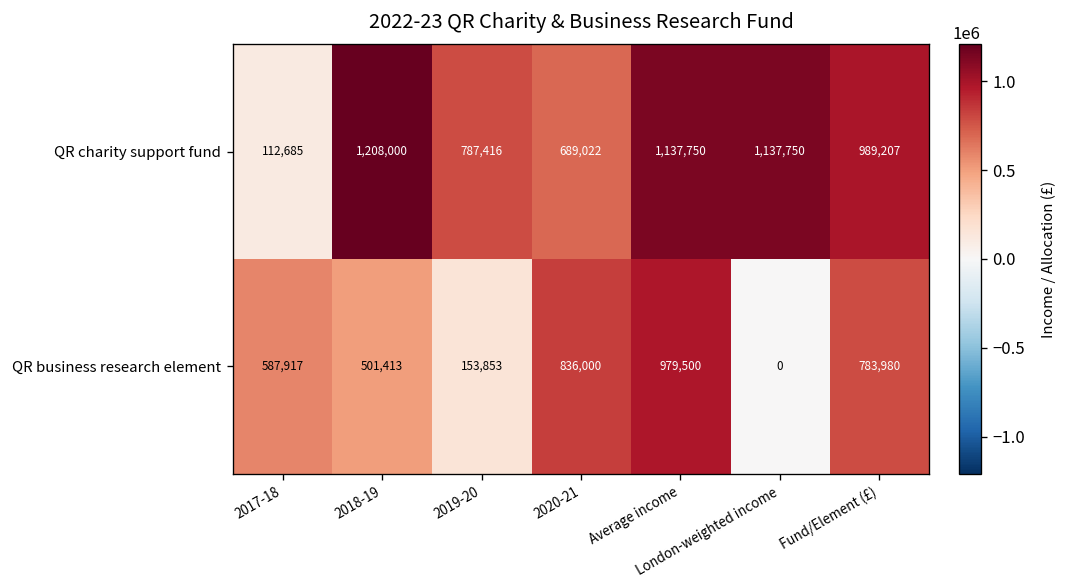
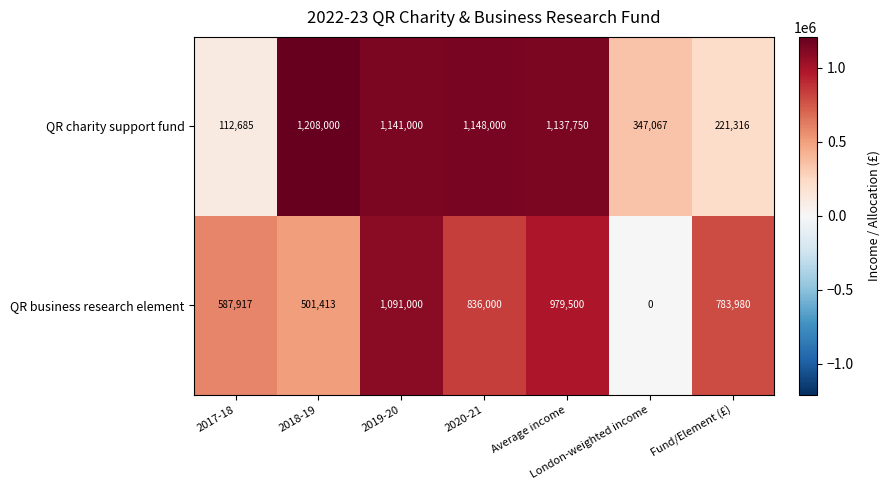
  {
    "QR charity support fund": {
      "2017-18": "112,685",
      "2018-19": "1,208,000",
-     "2019-20": "787,416",
-     "2020-21": "689,022",
+     "2019-20": "1,141,000",
+     "2020-21": "1,148,000",
      "Average income": "1,137,750",
-     "London-weighted income": "1,137,750",
-     "Fund/Element (£)": "989,207"
+     "London-weighted income": "347,067",
+     "Fund/Element (£)": "221,316"
    },
    "QR business research element": {
      "2017-18": "587,917",
      "2018-19": "501,413",
-     "2019-20": "153,853",
+     "2019-20": "1,091,000",
      "2020-21": "836,000",
      "Average income": "979,500",
      "London-weighted income": "0",
      "Fund/Element (£)": "783,980"
    }
  }
